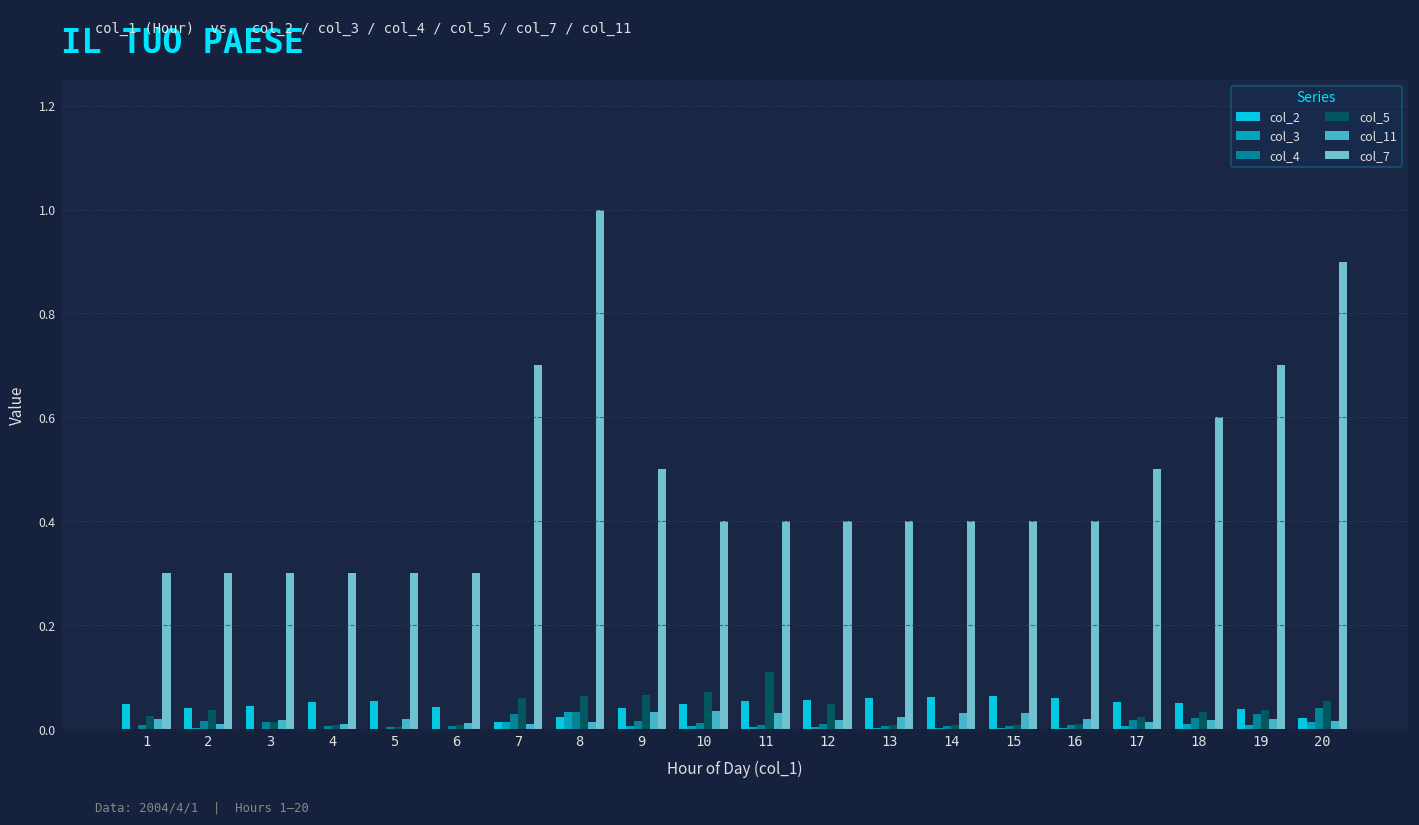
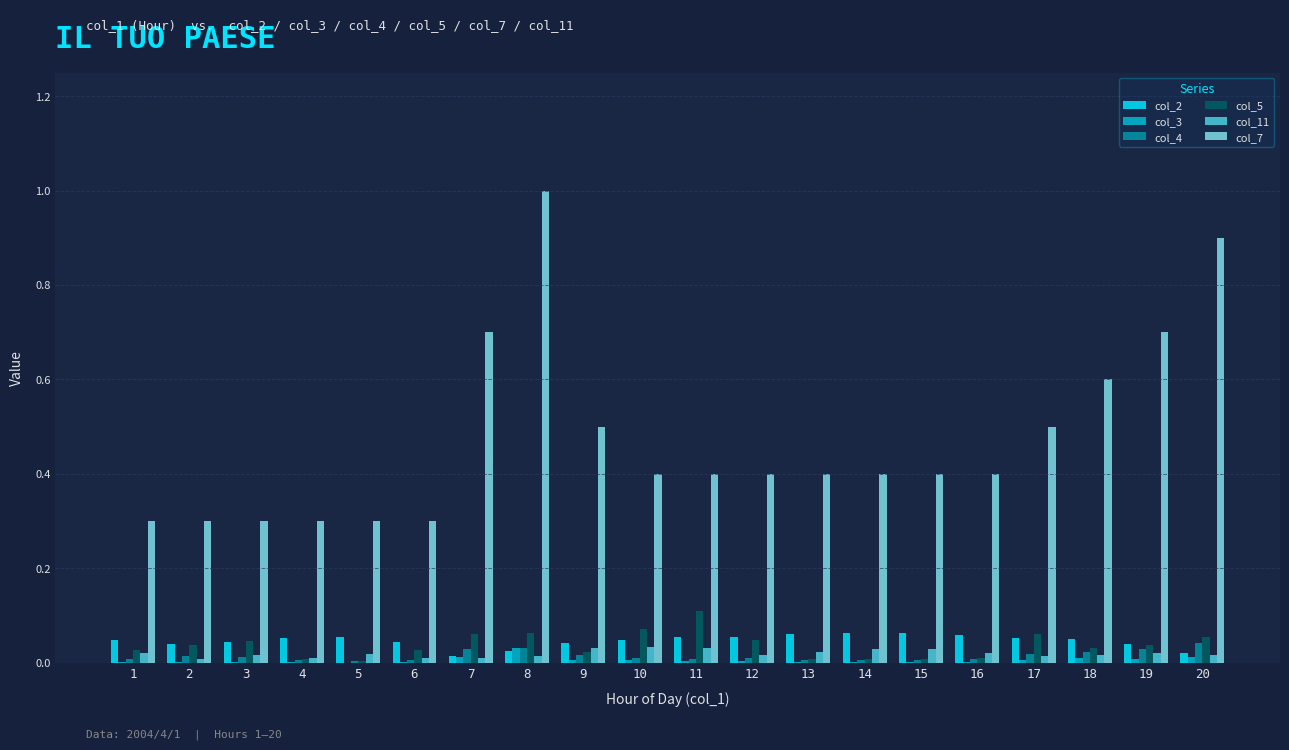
  {
    "col_5": {
      "1": 0.03,
      "2": 0.04,
-     "3": 0.01,
+     "3": 0.05,
      "4": 0.01,
-     "6": 0.01,
+     "6": 0.03,
      "7": 0.06,
      "8": 0.06,
-     "9": 0.07,
+     "9": 0.02,
      "10": 0.07,
      "11": 0.11,
      "12": 0.05,
      "13": 0.01,
      "14": 0.01,
      "15": 0.01,
      "16": 0.01,
-     "17": 0.02,
+     "17": 0.06,
      "18": 0.03,
      "19": 0.04,
      "20": 0.05
    }
  }
